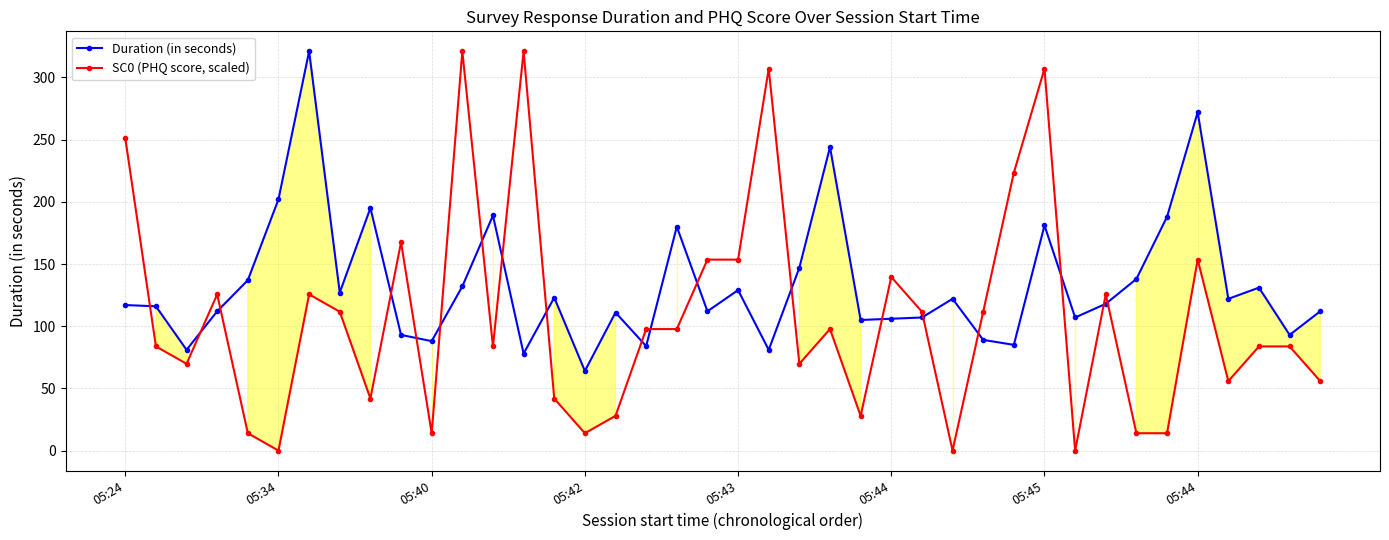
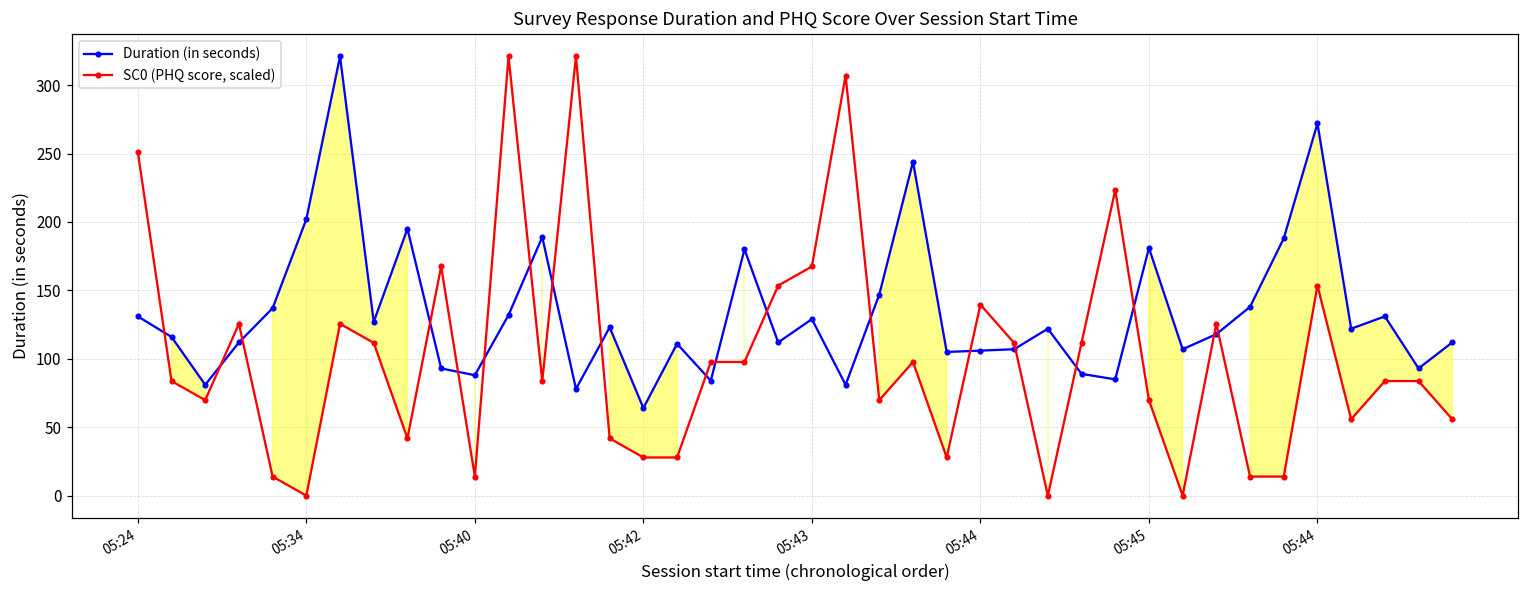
  {
    "Duration (in seconds)": {
-     "05:24": 117,
+     "05:24": 131,
      "05:34": 202,
      "05:40": 88,
      "05:42": 64,
      "05:43": 129,
      "05:45": 181
    },
    "SC0 (PHQ score, scaled)": {
      "05:24": 251,
      "05:34": 0,
      "05:40": 14,
-     "05:42": 14,
-     "05:43": 154,
-     "05:45": 307
+     "05:42": 28,
+     "05:43": 167,
+     "05:45": 70
    }
  }
